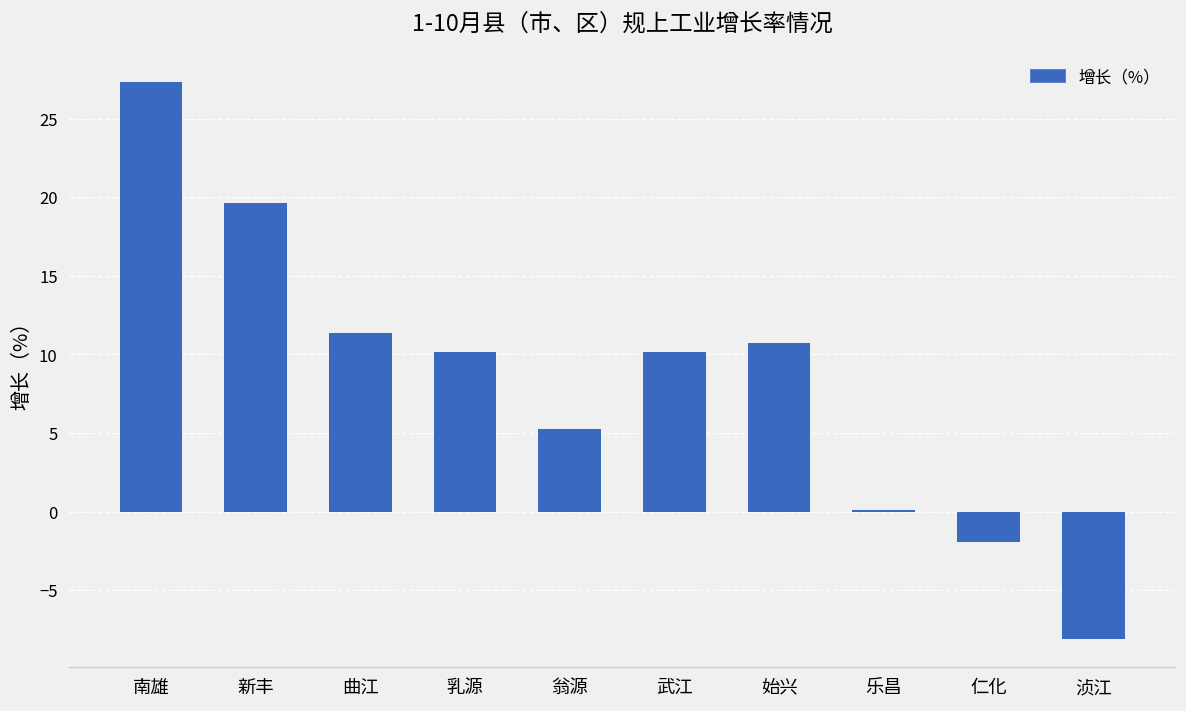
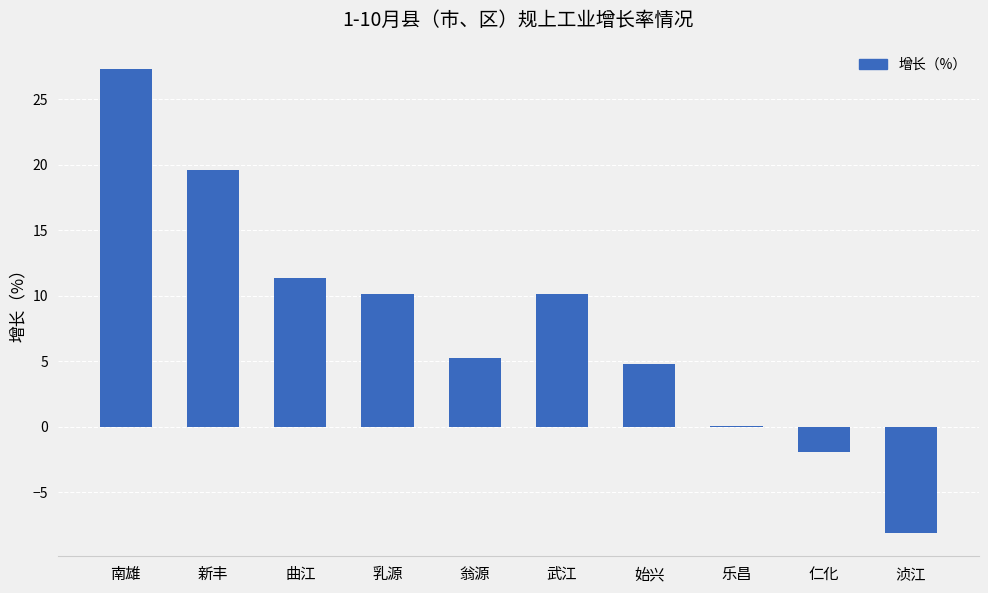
  {
    "南雄": 27.3,
    "新丰": 19.6,
    "曲江": 11.3,
    "乳源": 10.1,
    "翁源": 5.3,
    "武江": 10.2,
-   "始兴": 10.8,
+   "始兴": 4.8,
    "仁化": -1.9,
    "浈江": -8.1
  }
